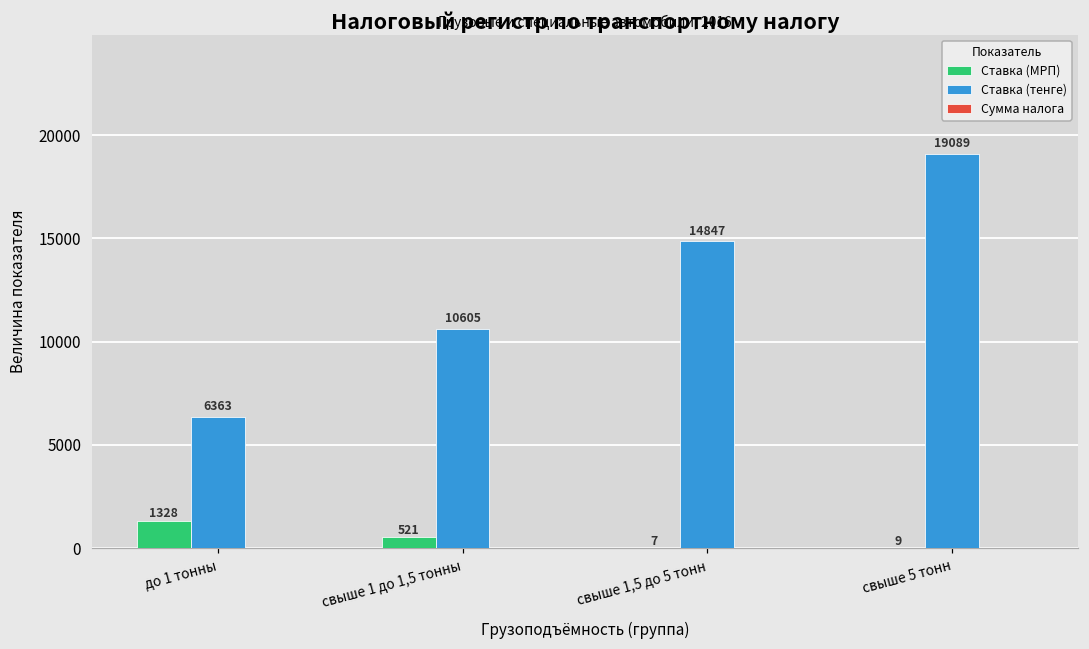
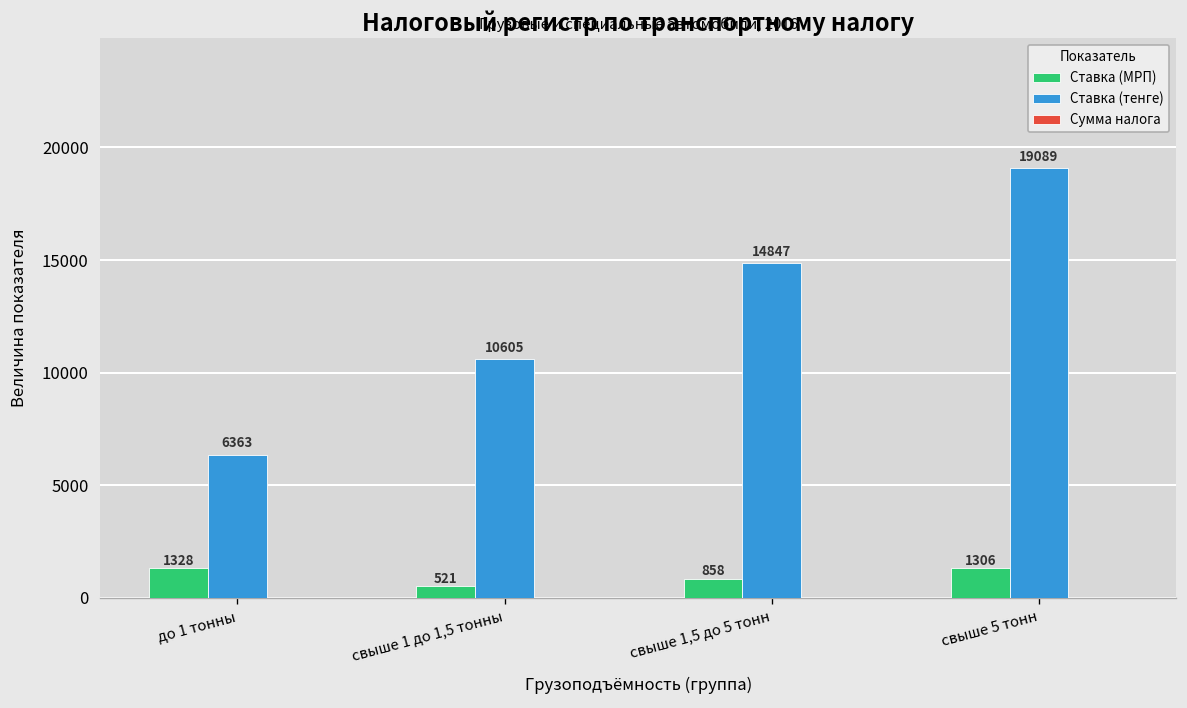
  {
    "Ставка (МРП)": {
      "до 1 тонны": 1328,
      "свыше 1 до 1,5 тонны": 521,
-     "свыше 1,5 до 5 тонн": 7,
-     "свыше 5 тонн": 9
+     "свыше 1,5 до 5 тонн": 858,
+     "свыше 5 тонн": 1306
    },
    "Ставка (тенге)": {
      "до 1 тонны": 6363,
      "свыше 1 до 1,5 тонны": 10605,
      "свыше 1,5 до 5 тонн": 14847,
      "свыше 5 тонн": 19089
    },
    "Сумма налога": {
      "до 1 тонны": 0,
      "свыше 1 до 1,5 тонны": 0,
      "свыше 1,5 до 5 тонн": 0,
      "свыше 5 тонн": 0
    }
  }
